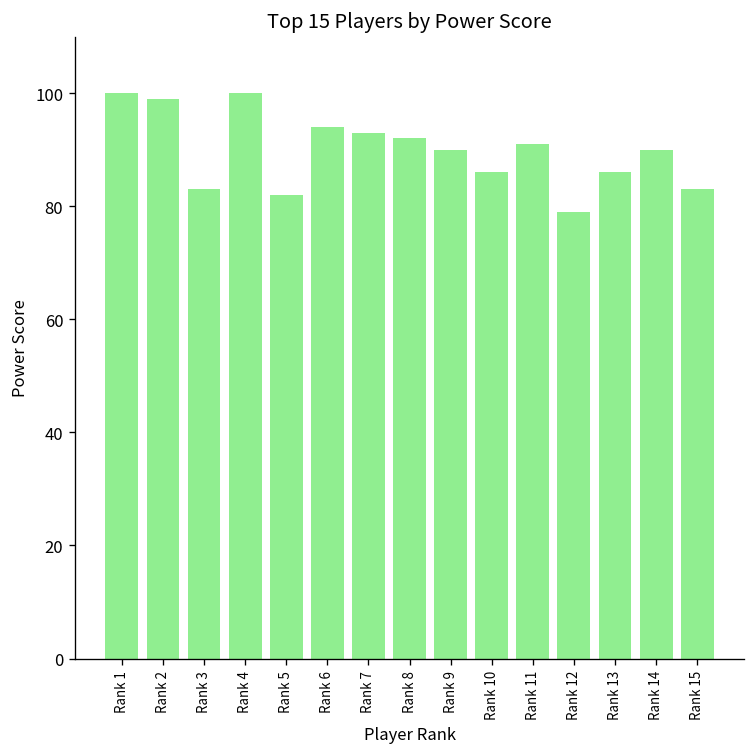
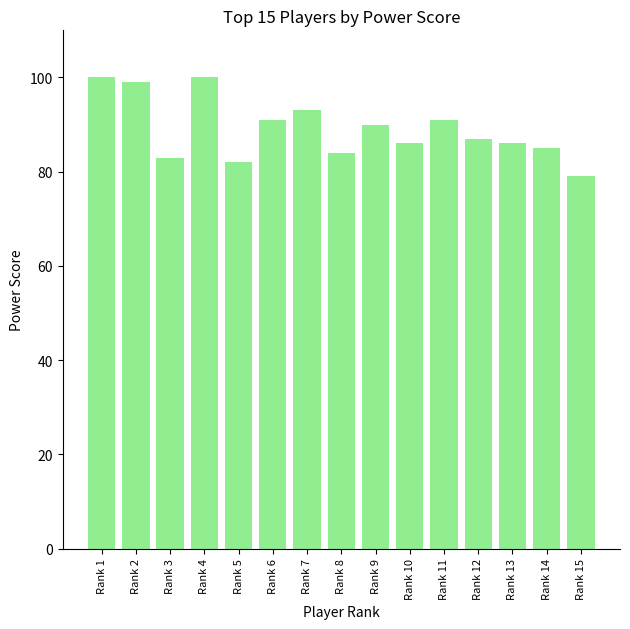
  {
    "Rank 1": 100,
    "Rank 2": 99,
    "Rank 3": 83,
    "Rank 4": 100,
    "Rank 5": 82,
-   "Rank 6": 94,
+   "Rank 6": 91,
    "Rank 7": 93,
-   "Rank 8": 92,
+   "Rank 8": 84,
    "Rank 9": 90,
    "Rank 10": 86,
    "Rank 11": 91,
-   "Rank 12": 79,
+   "Rank 12": 87,
    "Rank 13": 86,
-   "Rank 14": 90,
-   "Rank 15": 83
+   "Rank 14": 85,
+   "Rank 15": 79
  }
